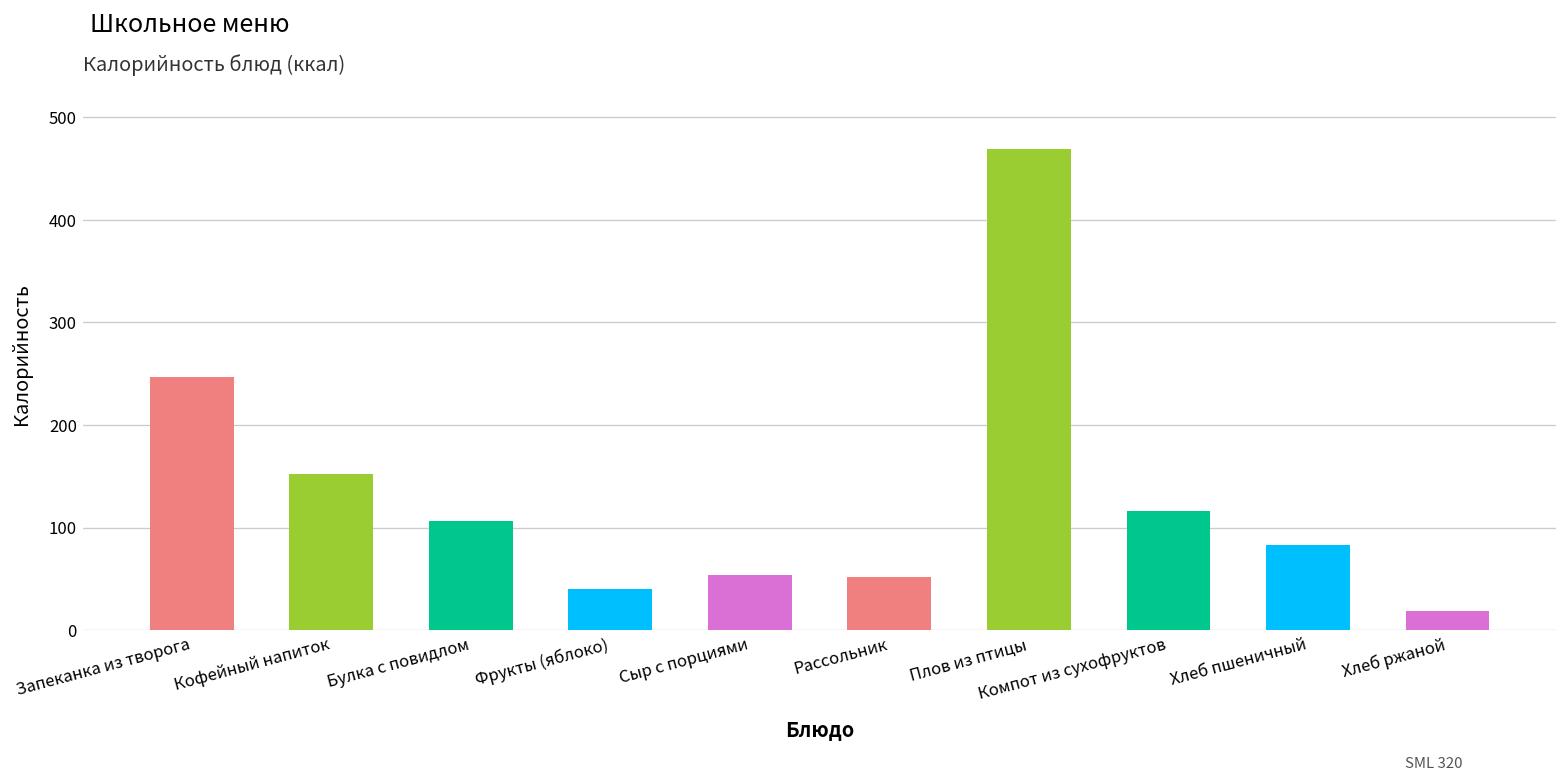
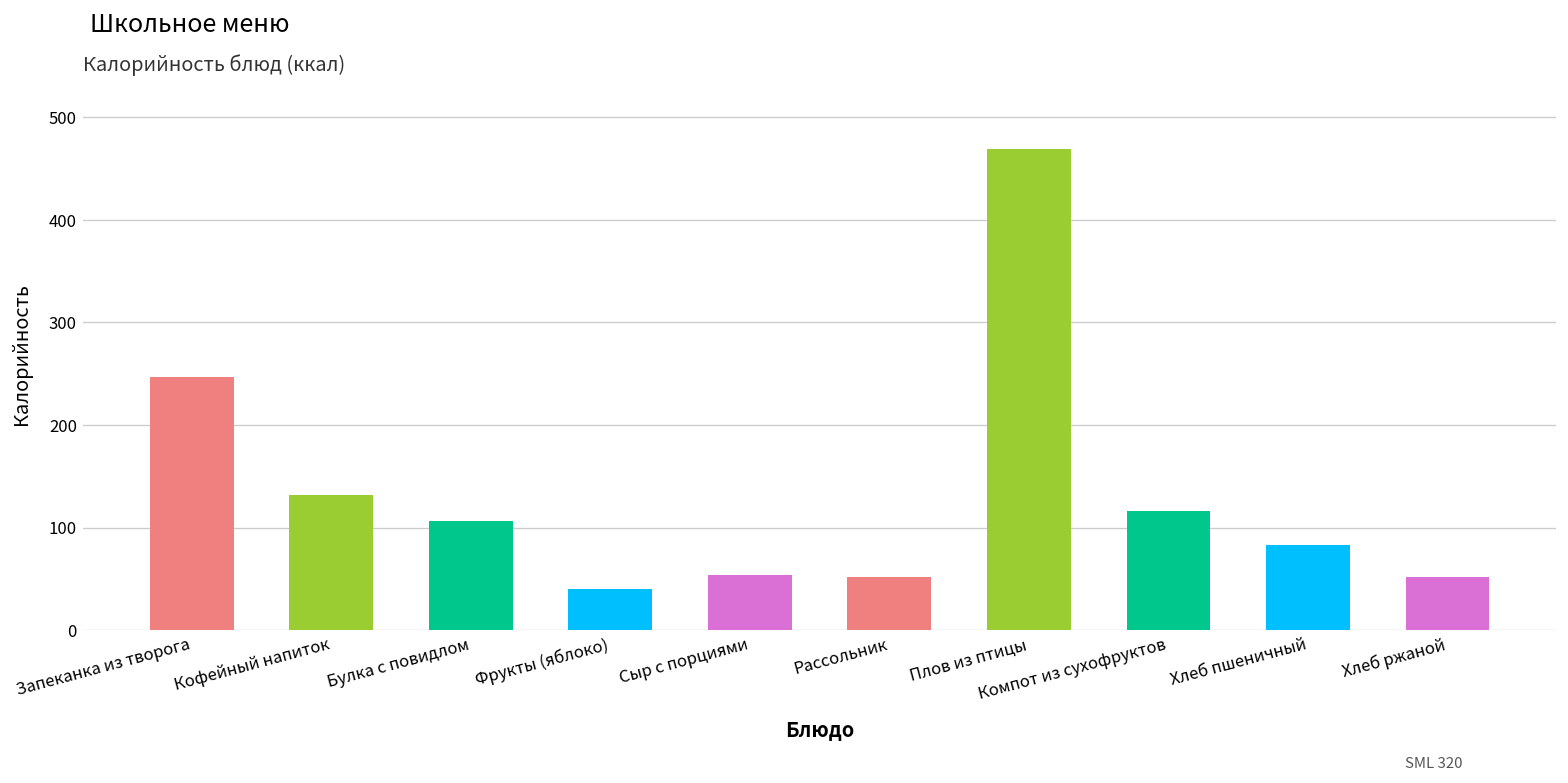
  {
    "Запеканка из творога": 250,
-   "Кофейный напиток": 150,
+   "Кофейный напиток": 130,
    "Булка с повидлом": 110,
    "Фрукты (яблоко)": 40,
    "Сыр с порциями": 50,
    "Рассольник": 50,
    "Плов из птицы": 470,
    "Компот из сухофруктов": 120,
    "Хлеб пшеничный": 80,
-   "Хлеб ржаной": 20
+   "Хлеб ржаной": 50
  }
